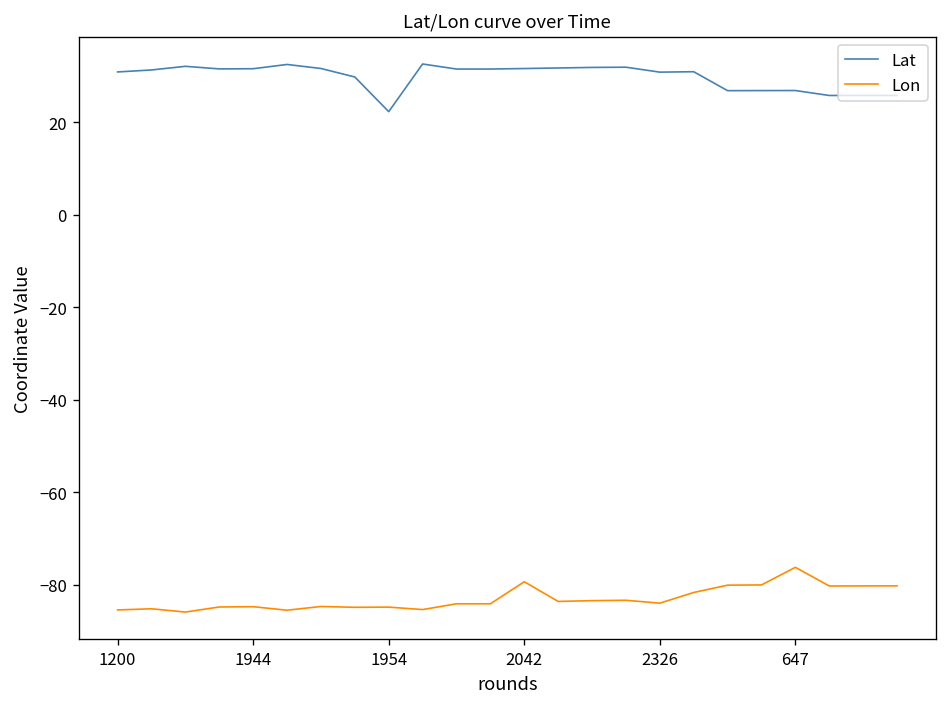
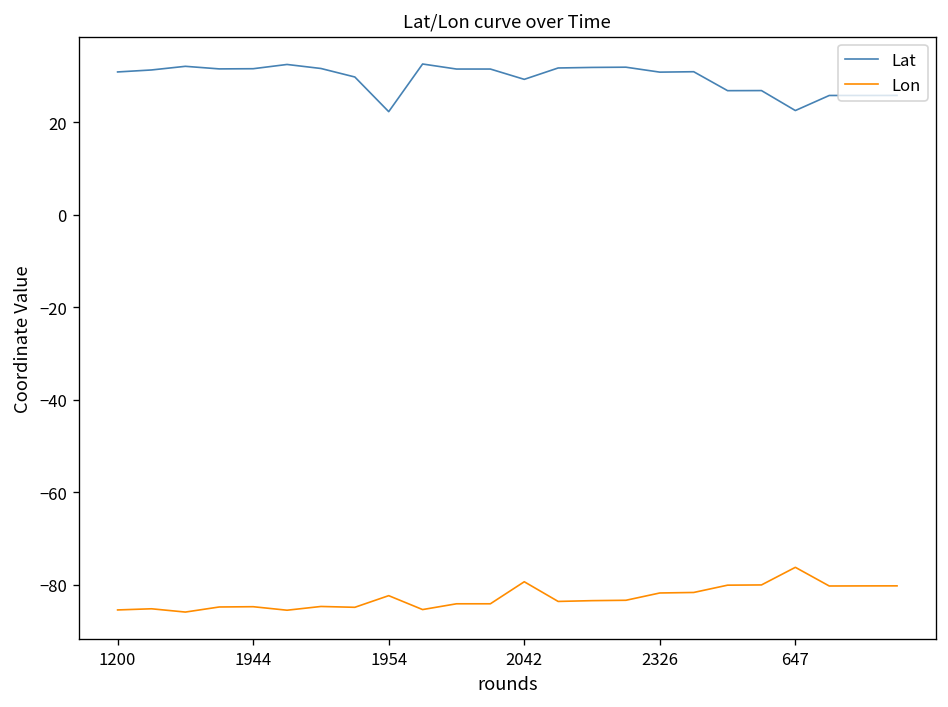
  {
    "Lat": {
      "1200": 31,
      "1944": 32,
      "1954": 22,
-     "2042": 32,
+     "2042": 29,
      "2326": 31,
-     "647": 27
+     "647": 23
    },
    "Lon": {
      "1200": -86,
      "1944": -85,
-     "1954": -85,
+     "1954": -82,
      "2042": -79,
-     "2326": -84,
+     "2326": -82,
      "647": -76
    }
  }
